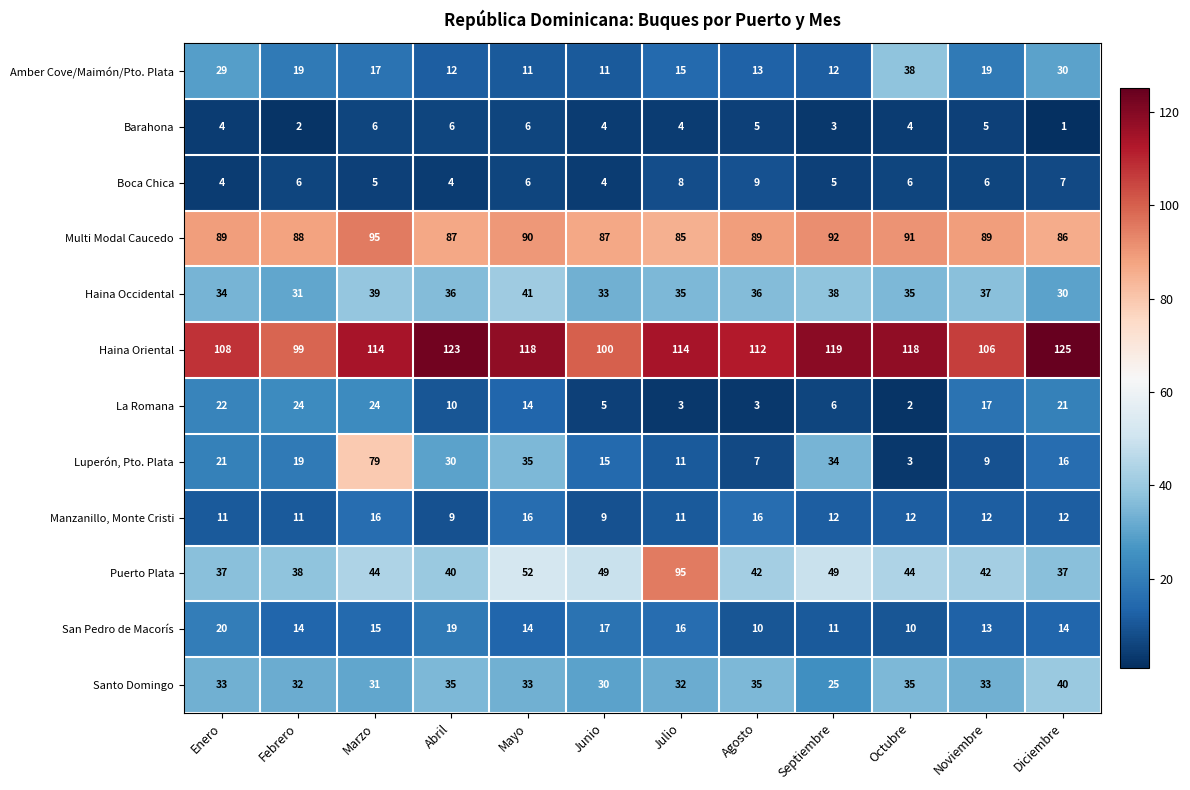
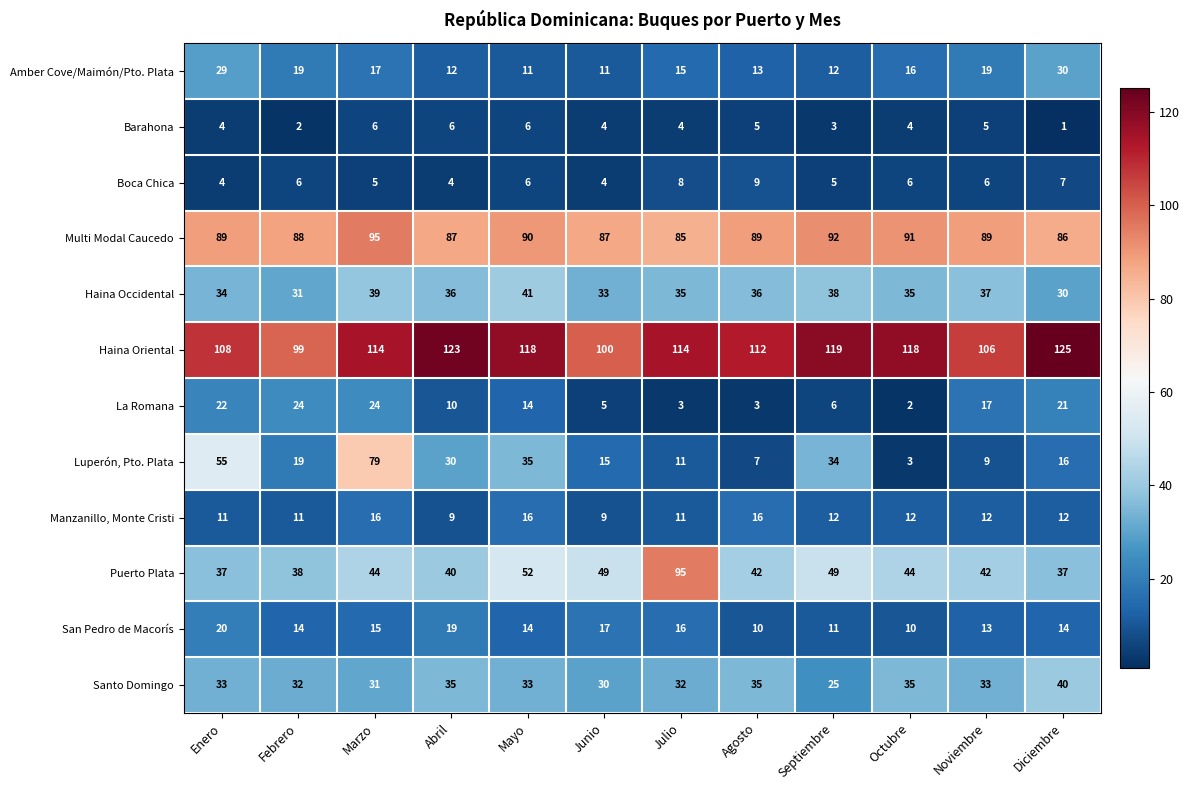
  {
    "Amber Cove/Maimón/Pto. Plata": {
      "Enero": 29,
      "Febrero": 19,
      "Marzo": 17,
      "Abril": 12,
      "Mayo": 11,
      "Junio": 11,
      "Julio": 15,
      "Agosto": 13,
      "Septiembre": 12,
-     "Octubre": 38,
+     "Octubre": 16,
      "Noviembre": 19,
      "Diciembre": 30
    },
    "Barahona": {
      "Enero": 4,
      "Febrero": 2,
      "Marzo": 6,
      "Abril": 6,
      "Mayo": 6,
      "Junio": 4,
      "Julio": 4,
      "Agosto": 5,
      "Septiembre": 3,
      "Octubre": 4,
      "Noviembre": 5,
      "Diciembre": 1
    },
    "Boca Chica": {
      "Enero": 4,
      "Febrero": 6,
      "Marzo": 5,
      "Abril": 4,
      "Mayo": 6,
      "Junio": 4,
      "Julio": 8,
      "Agosto": 9,
      "Septiembre": 5,
      "Octubre": 6,
      "Noviembre": 6,
      "Diciembre": 7
    },
    "Multi Modal Caucedo": {
      "Enero": 89,
      "Febrero": 88,
      "Marzo": 95,
      "Abril": 87,
      "Mayo": 90,
      "Junio": 87,
      "Julio": 85,
      "Agosto": 89,
      "Septiembre": 92,
      "Octubre": 91,
      "Noviembre": 89,
      "Diciembre": 86
    },
    "Haina Occidental": {
      "Enero": 34,
      "Febrero": 31,
      "Marzo": 39,
      "Abril": 36,
      "Mayo": 41,
      "Junio": 33,
      "Julio": 35,
      "Agosto": 36,
      "Septiembre": 38,
      "Octubre": 35,
      "Noviembre": 37,
      "Diciembre": 30
    },
    "Haina Oriental": {
      "Enero": 108,
      "Febrero": 99,
      "Marzo": 114,
      "Abril": 123,
      "Mayo": 118,
      "Junio": 100,
      "Julio": 114,
      "Agosto": 112,
      "Septiembre": 119,
      "Octubre": 118,
      "Noviembre": 106,
      "Diciembre": 125
    },
    "La Romana": {
      "Enero": 22,
      "Febrero": 24,
      "Marzo": 24,
      "Abril": 10,
      "Mayo": 14,
      "Junio": 5,
      "Julio": 3,
      "Agosto": 3,
      "Septiembre": 6,
      "Octubre": 2,
      "Noviembre": 17,
      "Diciembre": 21
    },
    "Luperón, Pto. Plata": {
-     "Enero": 21,
+     "Enero": 55,
      "Febrero": 19,
      "Marzo": 79,
      "Abril": 30,
      "Mayo": 35,
      "Junio": 15,
      "Julio": 11,
      "Agosto": 7,
      "Septiembre": 34,
      "Octubre": 3,
      "Noviembre": 9,
      "Diciembre": 16
    },
    "Manzanillo, Monte Cristi": {
      "Enero": 11,
      "Febrero": 11,
      "Marzo": 16,
      "Abril": 9,
      "Mayo": 16,
      "Junio": 9,
      "Julio": 11,
      "Agosto": 16,
      "Septiembre": 12,
      "Octubre": 12,
      "Noviembre": 12,
      "Diciembre": 12
    },
    "Puerto Plata": {
      "Enero": 37,
      "Febrero": 38,
      "Marzo": 44,
      "Abril": 40,
      "Mayo": 52,
      "Junio": 49,
      "Julio": 95,
      "Agosto": 42,
      "Septiembre": 49,
      "Octubre": 44,
      "Noviembre": 42,
      "Diciembre": 37
    },
    "San Pedro de Macorís": {
      "Enero": 20,
      "Febrero": 14,
      "Marzo": 15,
      "Abril": 19,
      "Mayo": 14,
      "Junio": 17,
      "Julio": 16,
      "Agosto": 10,
      "Septiembre": 11,
      "Octubre": 10,
      "Noviembre": 13,
      "Diciembre": 14
    },
    "Santo Domingo": {
      "Enero": 33,
      "Febrero": 32,
      "Marzo": 31,
      "Abril": 35,
      "Mayo": 33,
      "Junio": 30,
      "Julio": 32,
      "Agosto": 35,
      "Septiembre": 25,
      "Octubre": 35,
      "Noviembre": 33,
      "Diciembre": 40
    }
  }
